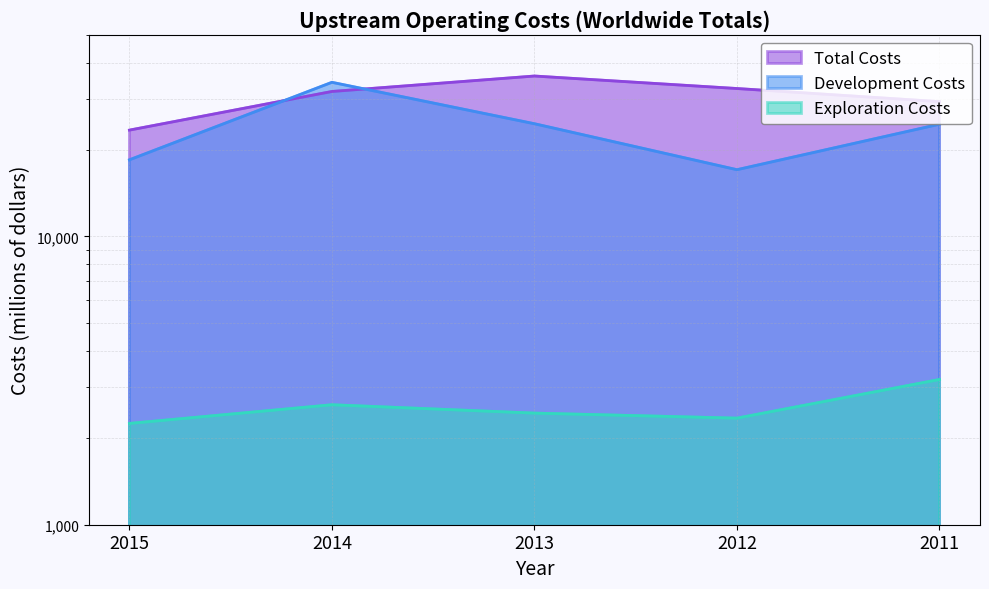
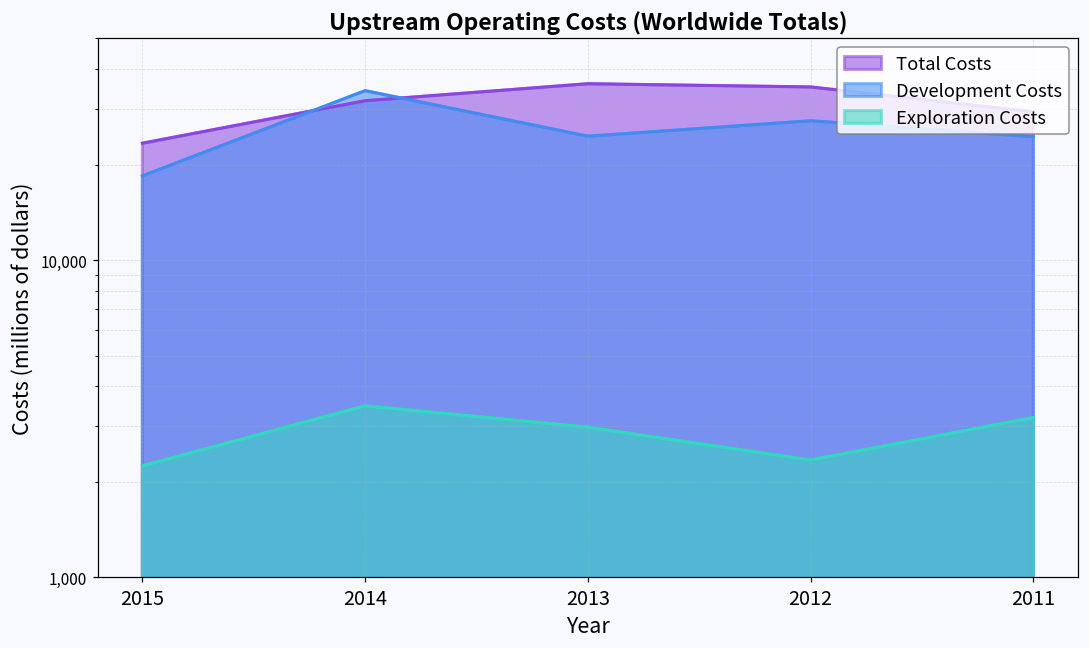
  {
    "Total Costs": {
      "2015": "23,000",
      "2014": "32,000",
      "2013": "36,000",
-     "2012": "33,000"
+     "2012": "35,000"
    },
    "Development Costs": {
      "2015": "18,000",
      "2014": "34,000",
      "2013": "25,000",
-     "2012": "17,000",
+     "2012": "27,000",
      "2011": "24,000"
    },
    "Exploration Costs": {
      "2015": "2,200",
-     "2014": "2,600",
-     "2013": "2,400",
+     "2014": "3,500",
+     "2013": "3,000",
      "2012": "2,300",
      "2011": "3,200"
    }
  }
